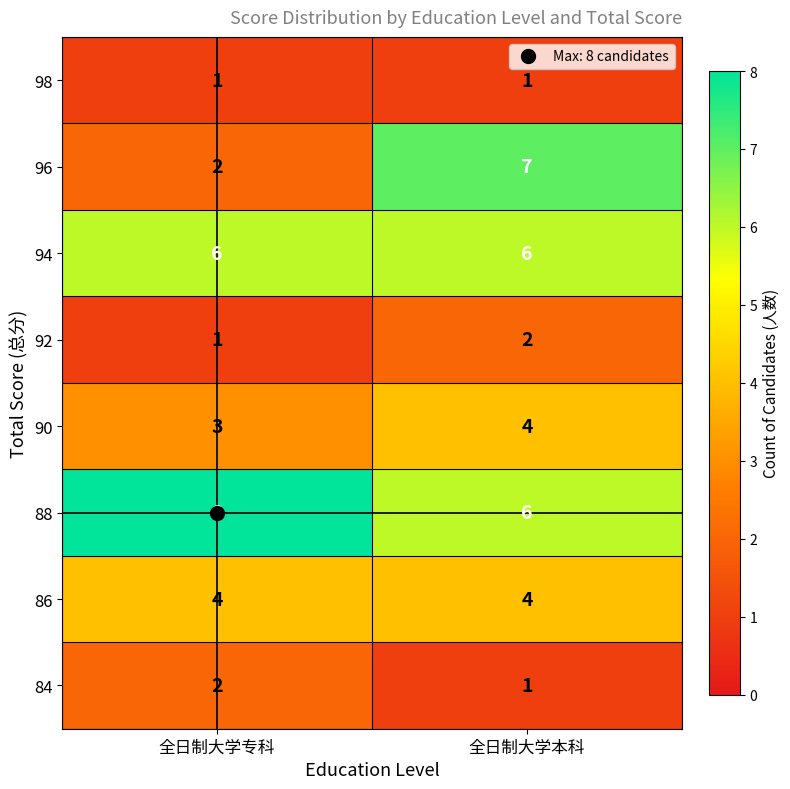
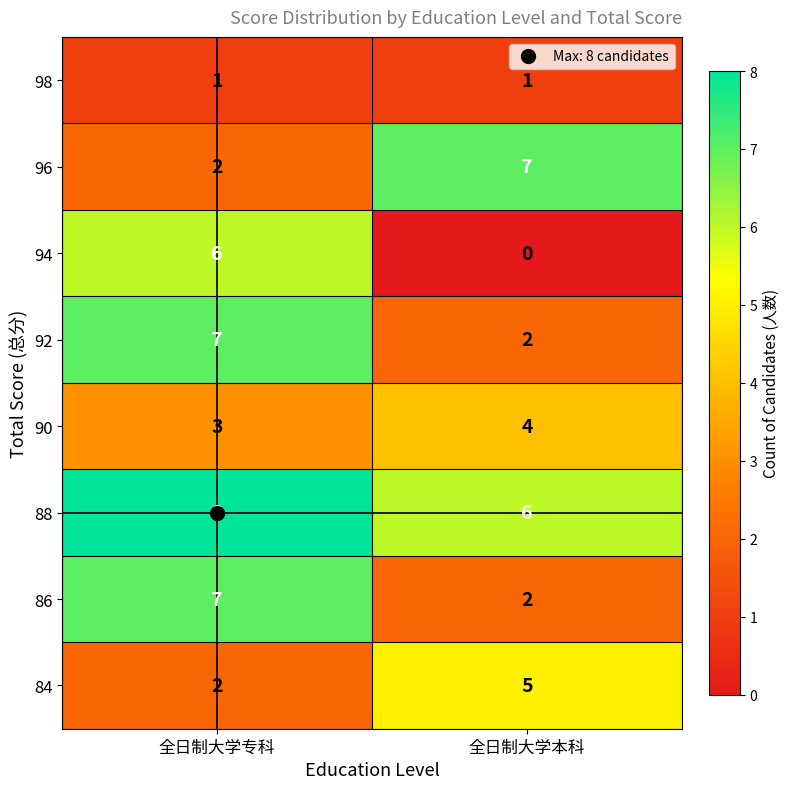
  {
    "98": {
      "全日制大学专科": 1,
      "全日制大学本科": 1
    },
    "96": {
      "全日制大学专科": 2,
      "全日制大学本科": 7
    },
    "94": {
      "全日制大学专科": 6,
-     "全日制大学本科": 6
+     "全日制大学本科": 0
    },
    "92": {
-     "全日制大学专科": 1,
+     "全日制大学专科": 7,
      "全日制大学本科": 2
    },
    "90": {
      "全日制大学专科": 3,
      "全日制大学本科": 4
    },
    "88": {
      "全日制大学本科": 6
    },
    "86": {
-     "全日制大学专科": 4,
-     "全日制大学本科": 4
+     "全日制大学专科": 7,
+     "全日制大学本科": 2
    },
    "84": {
      "全日制大学专科": 2,
-     "全日制大学本科": 1
+     "全日制大学本科": 5
    }
  }
